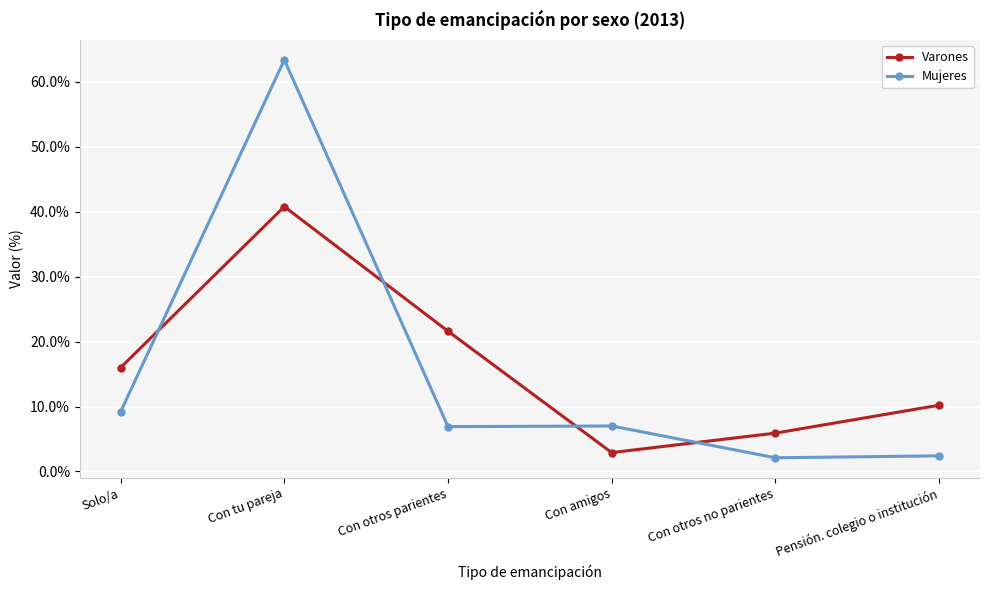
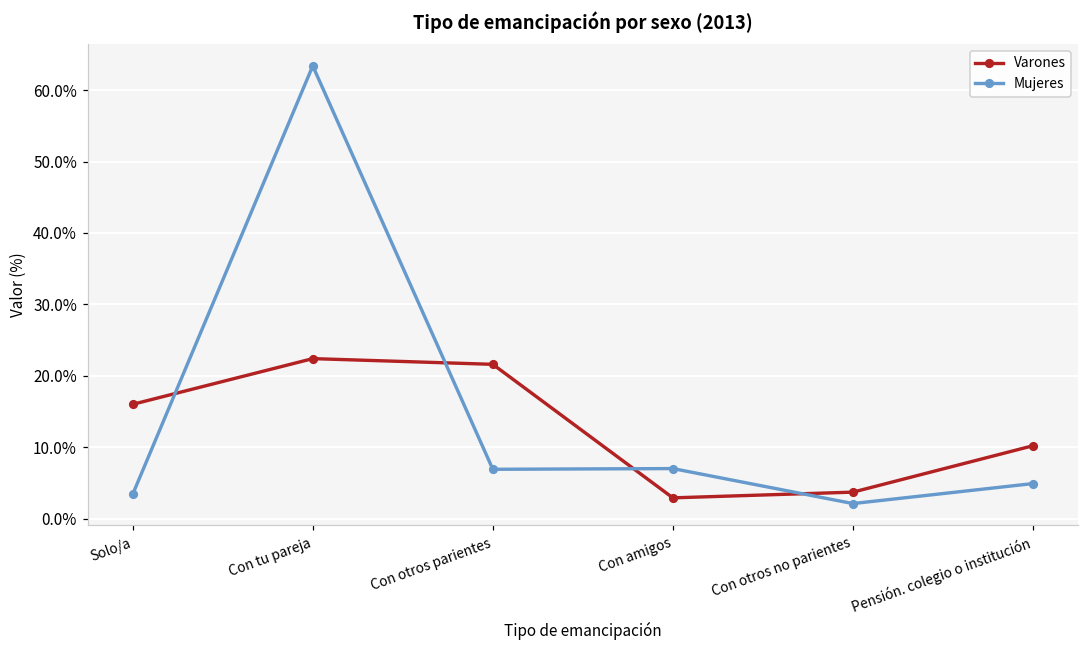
  {
    "Varones": {
      "Solo/a": "16%",
-     "Con tu pareja": "41%",
+     "Con tu pareja": "22%",
      "Con otros parientes": "22%",
      "Con amigos": "3%",
-     "Con otros no parientes": "6%",
+     "Con otros no parientes": "4%",
      "Pensión. colegio o institución": "10%"
    },
    "Mujeres": {
-     "Solo/a": "9%",
+     "Solo/a": "3%",
      "Con tu pareja": "63%",
      "Con otros parientes": "7%",
      "Con amigos": "7%",
      "Con otros no parientes": "2%",
-     "Pensión. colegio o institución": "2%"
+     "Pensión. colegio o institución": "5%"
    }
  }
